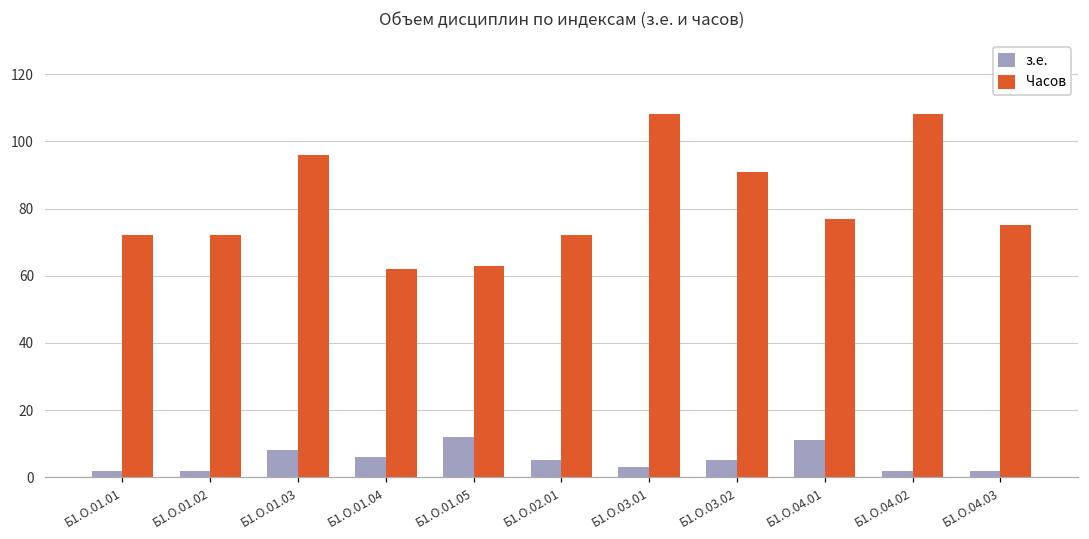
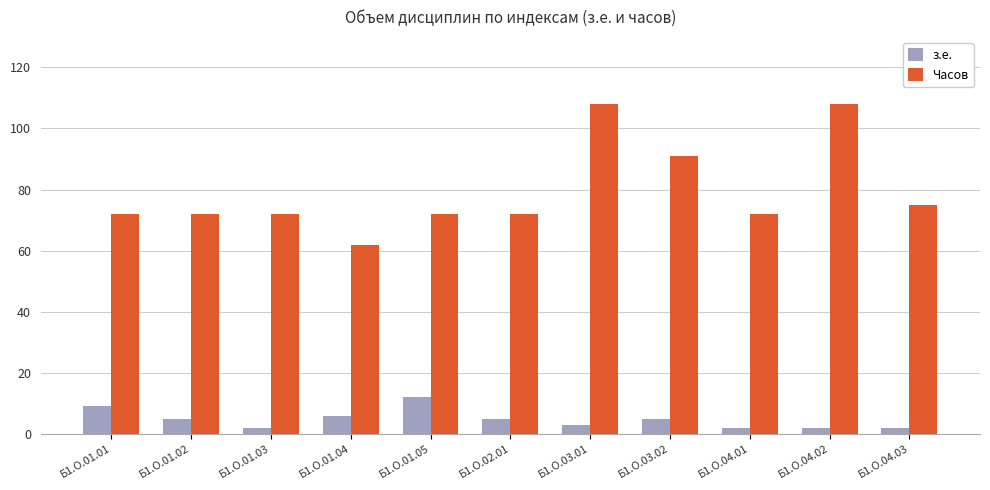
  {
    "з.е.": {
-     "Б1.О.01.01": 2,
-     "Б1.О.01.02": 2,
-     "Б1.О.01.03": 8,
+     "Б1.О.01.01": 9,
+     "Б1.О.01.02": 5,
+     "Б1.О.01.03": 2,
      "Б1.О.01.04": 6,
      "Б1.О.01.05": 12,
      "Б1.О.02.01": 5,
      "Б1.О.03.01": 3,
      "Б1.О.03.02": 5,
-     "Б1.О.04.01": 11,
+     "Б1.О.04.01": 2,
      "Б1.О.04.02": 2,
      "Б1.О.04.03": 2
    },
    "Часов": {
      "Б1.О.01.01": 72,
      "Б1.О.01.02": 72,
-     "Б1.О.01.03": 96,
+     "Б1.О.01.03": 72,
      "Б1.О.01.04": 62,
-     "Б1.О.01.05": 63,
+     "Б1.О.01.05": 72,
      "Б1.О.02.01": 72,
      "Б1.О.03.01": 108,
      "Б1.О.03.02": 91,
-     "Б1.О.04.01": 77,
+     "Б1.О.04.01": 72,
      "Б1.О.04.02": 108,
      "Б1.О.04.03": 75
    }
  }
